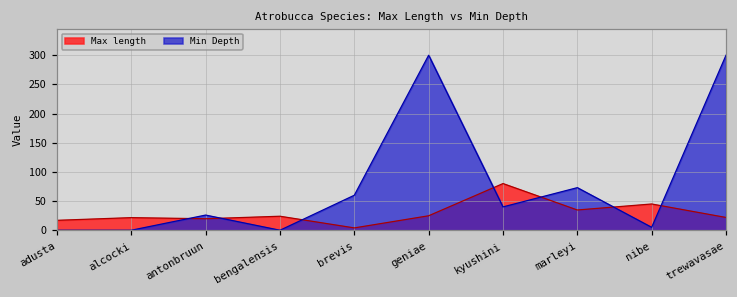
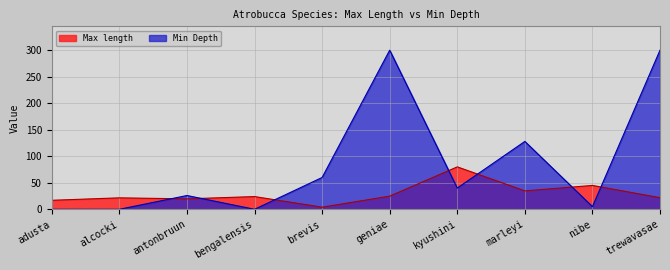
  {
    "Max length": {
      "adusta": 20,
      "alcocki": 20,
      "antonbruun": 20,
      "bengalensis": 20,
      "brevis": 0,
      "geniae": 20,
      "kyushini": 80,
      "marleyi": 30,
      "nibe": 50,
      "trewavasae": 20
    },
    "Min Depth": {
      "adusta": 0,
      "alcocki": 0,
      "antonbruun": 30,
      "bengalensis": 0,
      "brevis": 60,
      "geniae": 300,
      "kyushini": 40,
-     "marleyi": 70,
+     "marleyi": 130,
      "nibe": 10,
      "trewavasae": 300
    }
  }
